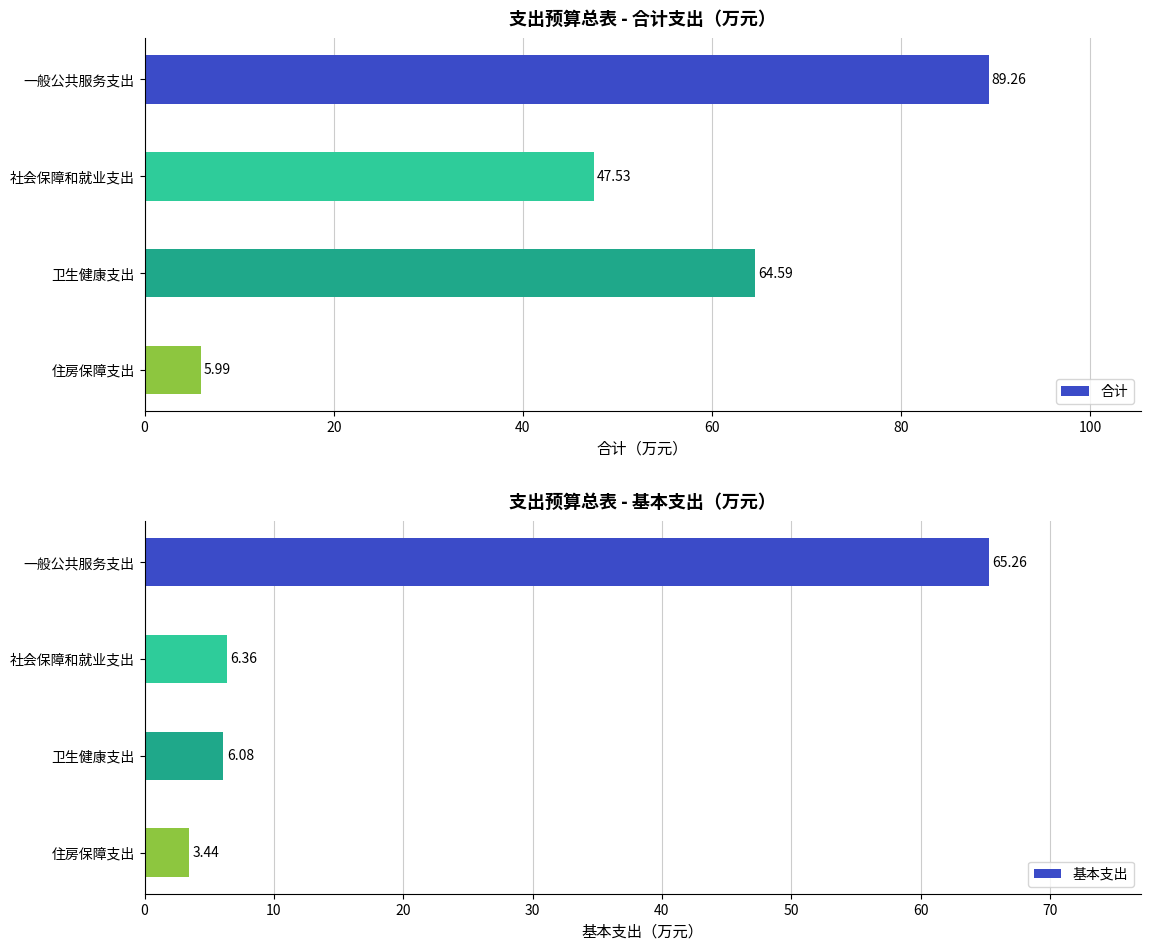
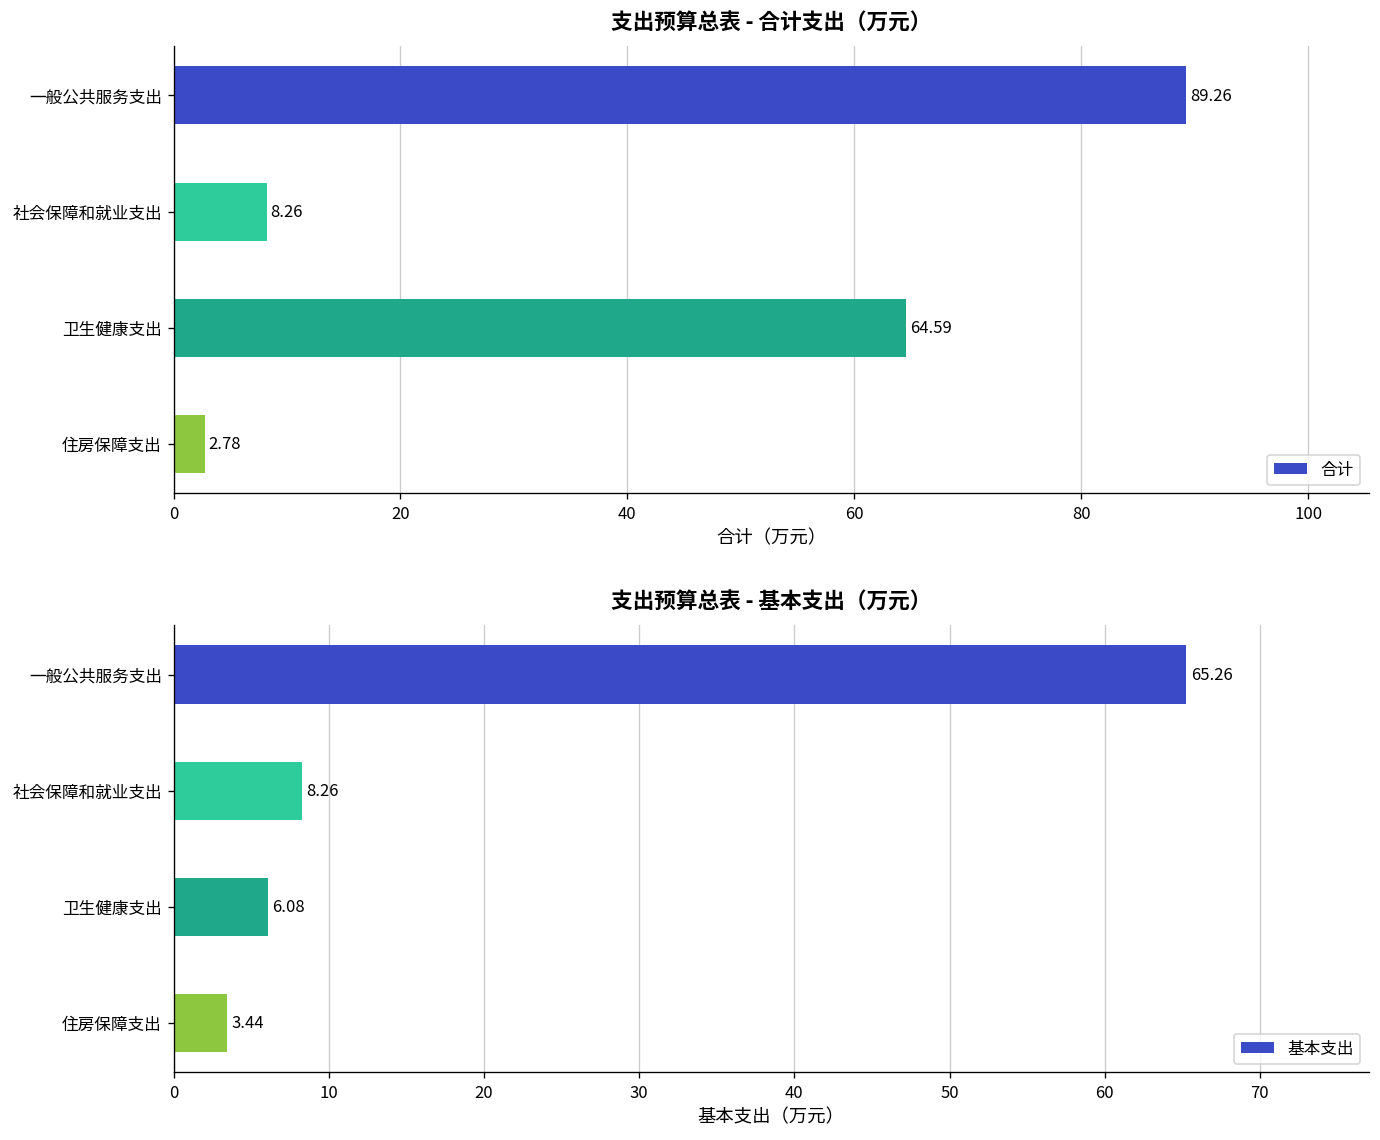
  {
    "支出预算总表 - 合计支出（万元）": {
      "一般公共服务支出": 89.26,
-     "社会保障和就业支出": 47.53,
+     "社会保障和就业支出": 8.26,
      "卫生健康支出": 64.59,
-     "住房保障支出": 5.99
+     "住房保障支出": 2.78
    },
    "支出预算总表 - 基本支出（万元）": {
      "一般公共服务支出": 65.26,
-     "社会保障和就业支出": 6.36,
+     "社会保障和就业支出": 8.26,
      "卫生健康支出": 6.08,
      "住房保障支出": 3.44
    }
  }
